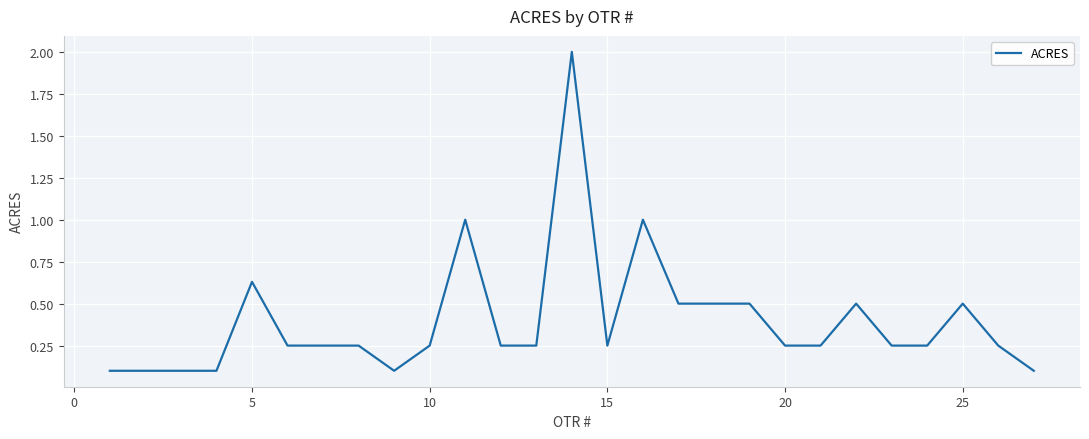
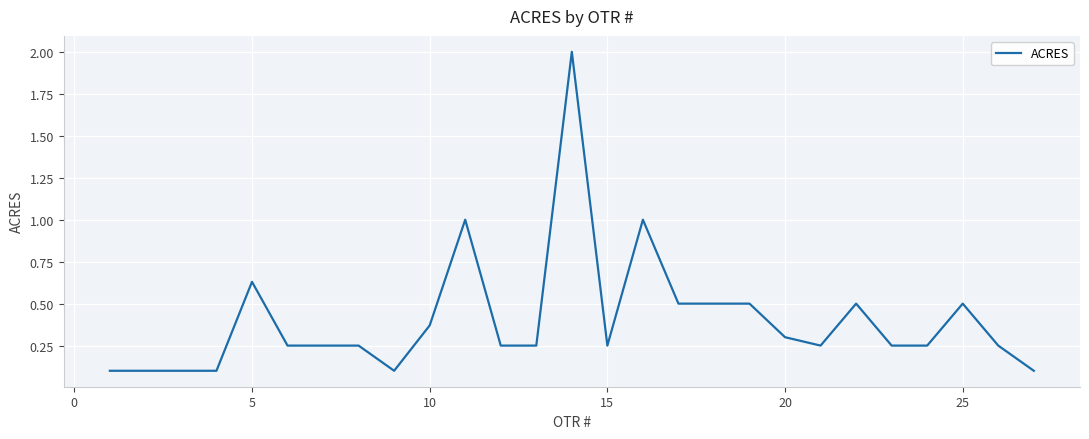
  {
    "5": 0.63,
-   "10": 0.25,
+   "10": 0.37,
    "15": 0.25,
-   "20": 0.25,
+   "20": 0.30,
    "25": 0.50
  }
